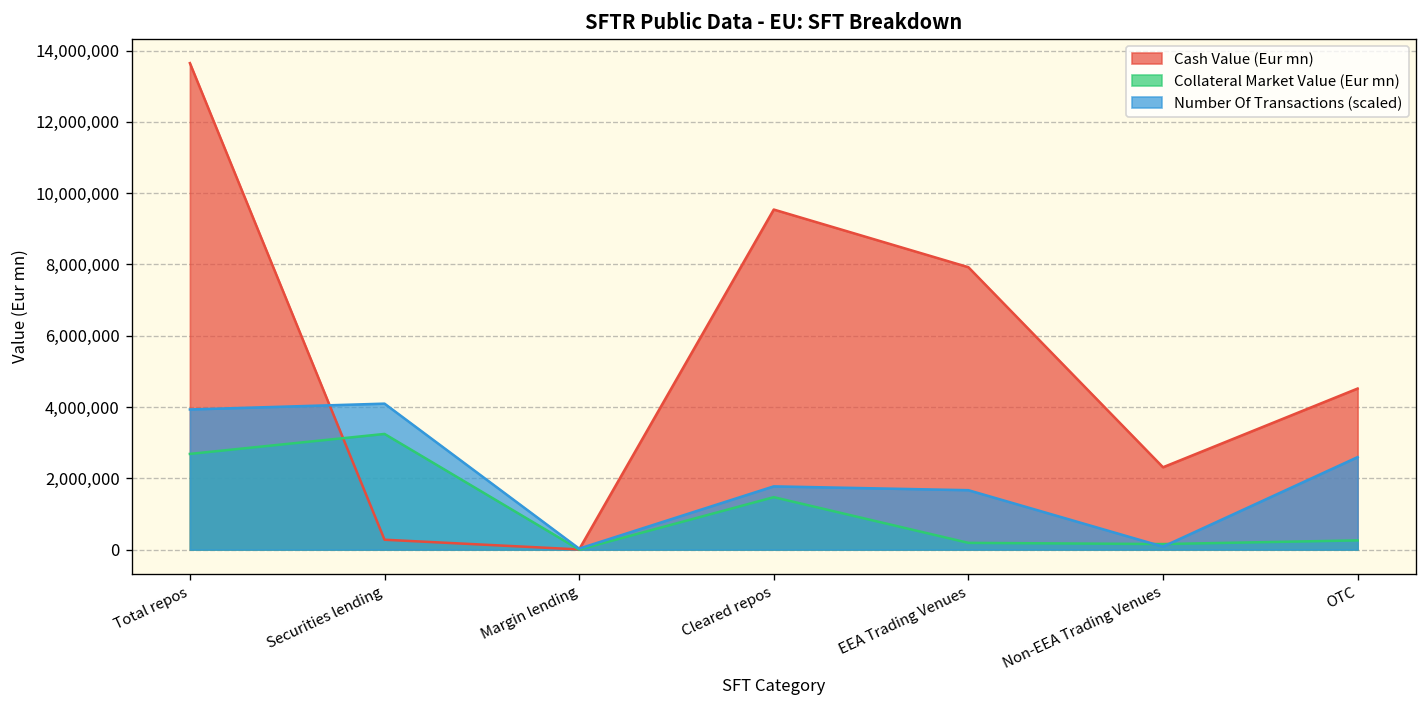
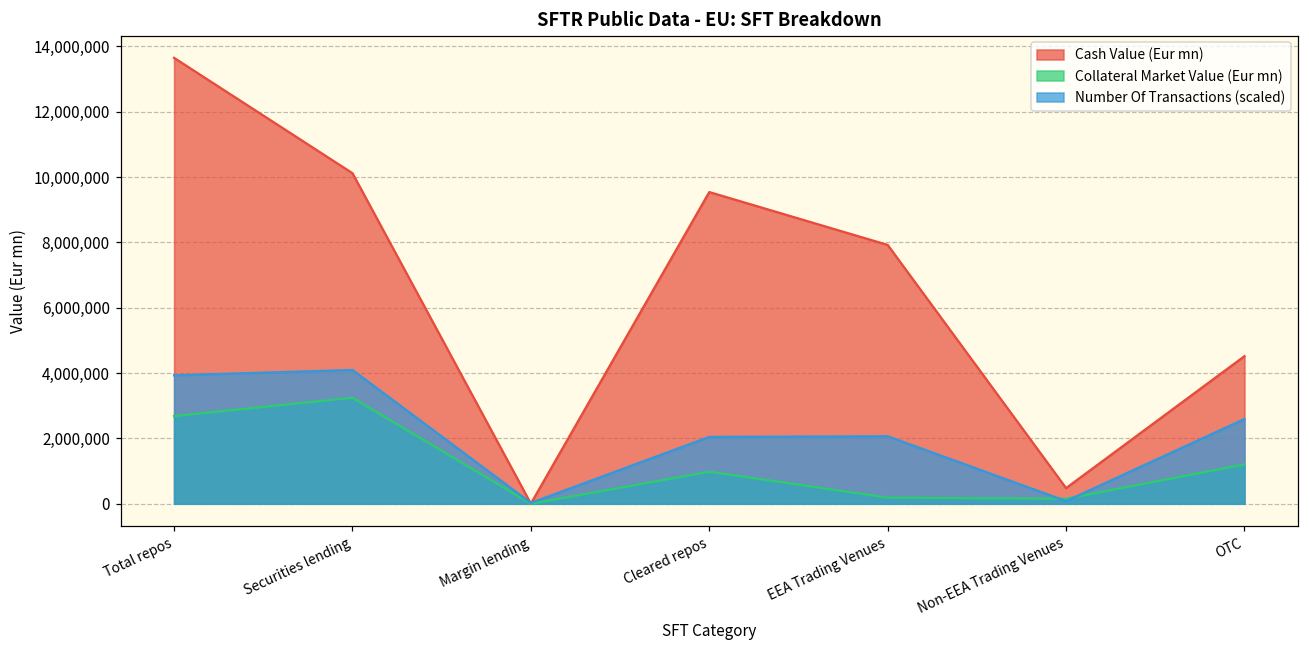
  {
    "Cash Value (Eur mn)": {
      "Total repos": "13,600,000",
-     "Securities lending": "300,000",
+     "Securities lending": "10,100,000",
      "Cleared repos": "9,500,000",
      "EEA Trading Venues": "7,900,000",
-     "Non-EEA Trading Venues": "2,300,000",
+     "Non-EEA Trading Venues": "500,000",
      "OTC": "4,500,000"
    },
    "Collateral Market Value (Eur mn)": {
      "Total repos": "2,700,000",
      "Securities lending": "3,200,000",
-     "Cleared repos": "1,500,000",
+     "Cleared repos": "1,000,000",
      "EEA Trading Venues": "200,000",
-     "OTC": "300,000"
+     "OTC": "1,200,000"
    },
    "Number Of Transactions (scaled)": {
      "Total repos": "3,900,000",
      "Securities lending": "4,100,000",
-     "Cleared repos": "1,800,000",
-     "EEA Trading Venues": "1,700,000",
+     "Cleared repos": "2,000,000",
+     "EEA Trading Venues": "2,100,000",
      "OTC": "2,600,000"
    }
  }
